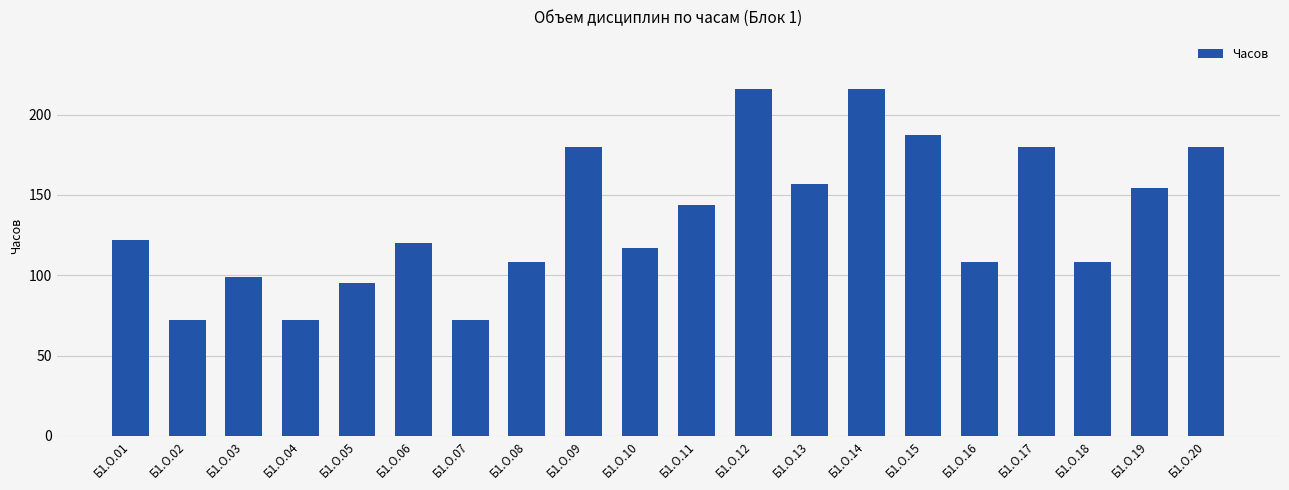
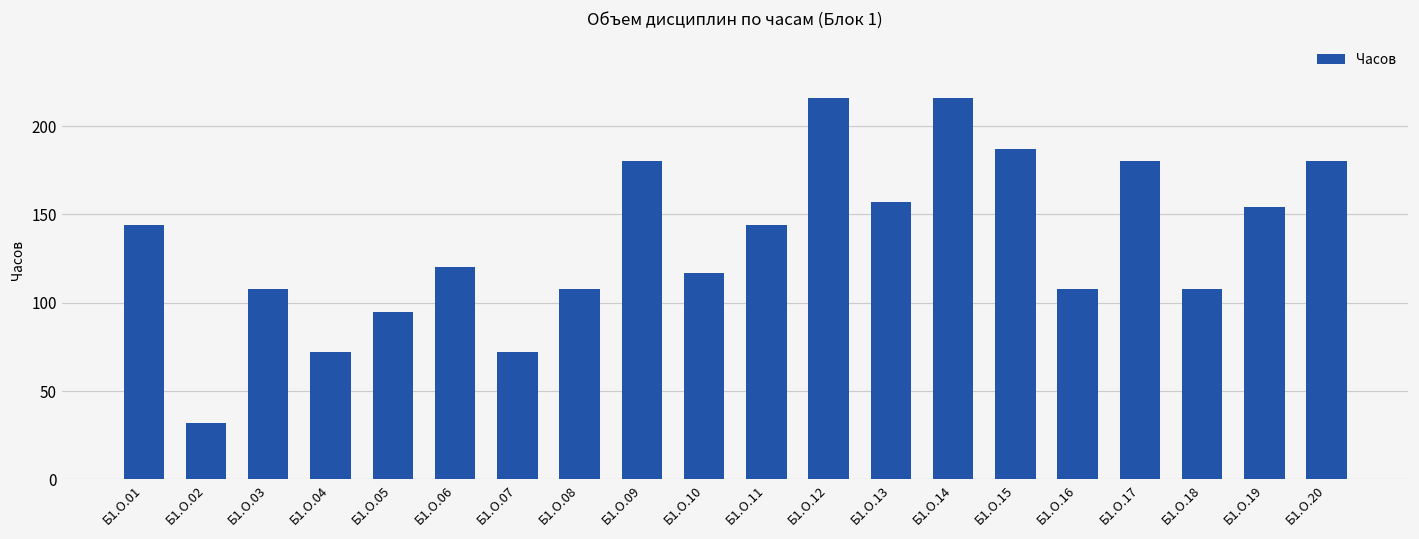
  {
-   "Б1.О.01": 122,
-   "Б1.О.02": 72,
-   "Б1.О.03": 99,
+   "Б1.О.01": 144,
+   "Б1.О.02": 32,
+   "Б1.О.03": 108,
    "Б1.О.04": 72,
    "Б1.О.05": 95,
    "Б1.О.06": 120,
    "Б1.О.07": 72,
    "Б1.О.08": 108,
    "Б1.О.09": 180,
    "Б1.О.10": 117,
    "Б1.О.11": 144,
    "Б1.О.12": 216,
    "Б1.О.13": 157,
    "Б1.О.14": 216,
    "Б1.О.15": 187,
    "Б1.О.16": 108,
    "Б1.О.17": 180,
    "Б1.О.18": 108,
    "Б1.О.19": 154,
    "Б1.О.20": 180
  }
